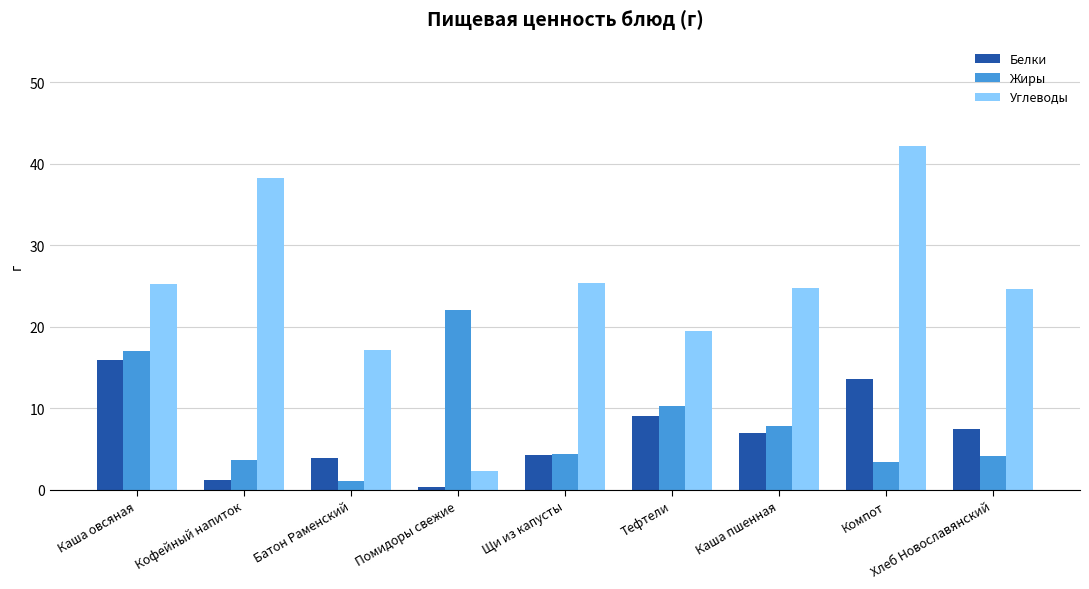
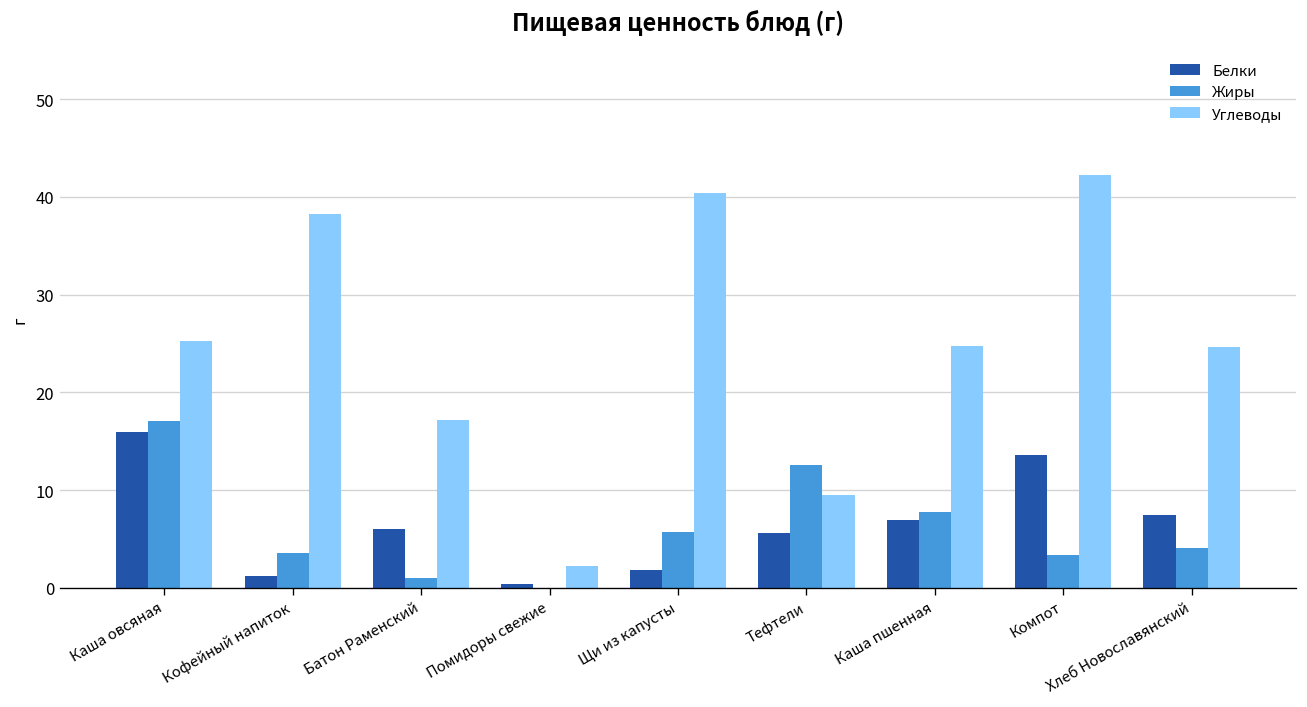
  {
    "Белки": {
      "Каша овсяная": 16,
      "Кофейный напиток": 1,
-     "Батон Раменский": 4,
+     "Батон Раменский": 6,
      "Помидоры свежие": 0,
-     "Щи из капусты": 4,
-     "Тефтели": 9,
+     "Щи из капусты": 2,
+     "Тефтели": 6,
      "Каша пшенная": 7,
      "Компот": 14,
      "Хлеб Новославянский": 8
    },
    "Жиры": {
      "Каша овсяная": 17,
      "Кофейный напиток": 4,
      "Батон Раменский": 1,
-     "Помидоры свежие": 22,
-     "Щи из капусты": 4,
-     "Тефтели": 10,
+     "Помидоры свежие": 0,
+     "Щи из капусты": 6,
+     "Тефтели": 13,
      "Каша пшенная": 8,
      "Компот": 3,
      "Хлеб Новославянский": 4
    },
    "Углеводы": {
      "Каша овсяная": 25,
      "Кофейный напиток": 38,
      "Батон Раменский": 17,
      "Помидоры свежие": 2,
-     "Щи из капусты": 25,
-     "Тефтели": 20,
+     "Щи из капусты": 40,
+     "Тефтели": 10,
      "Каша пшенная": 25,
      "Компот": 42,
      "Хлеб Новославянский": 25
    }
  }
